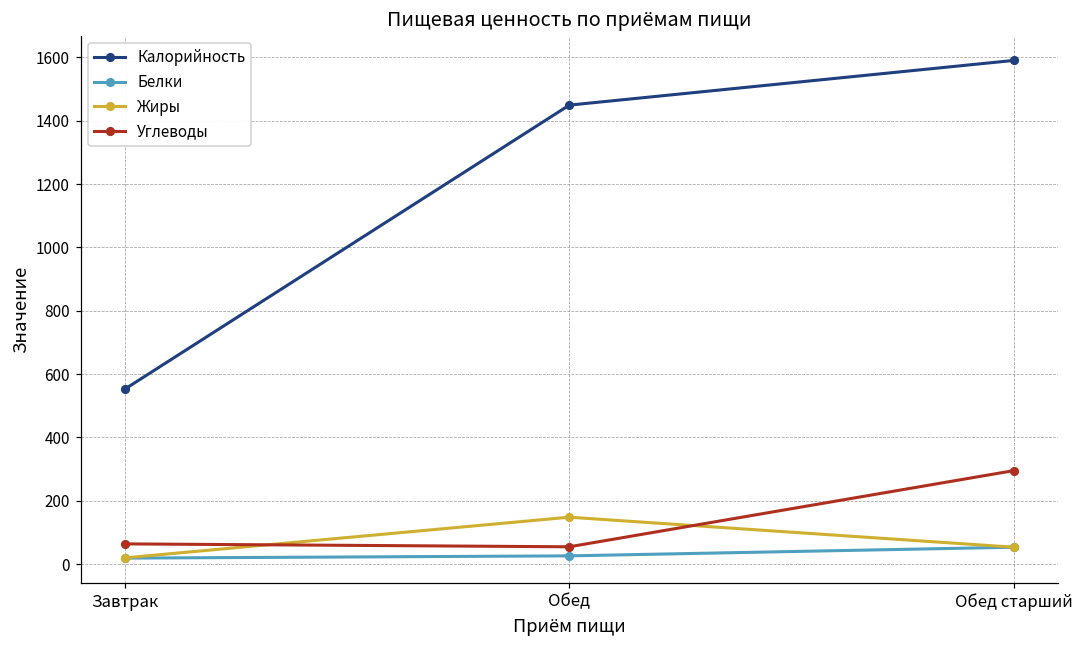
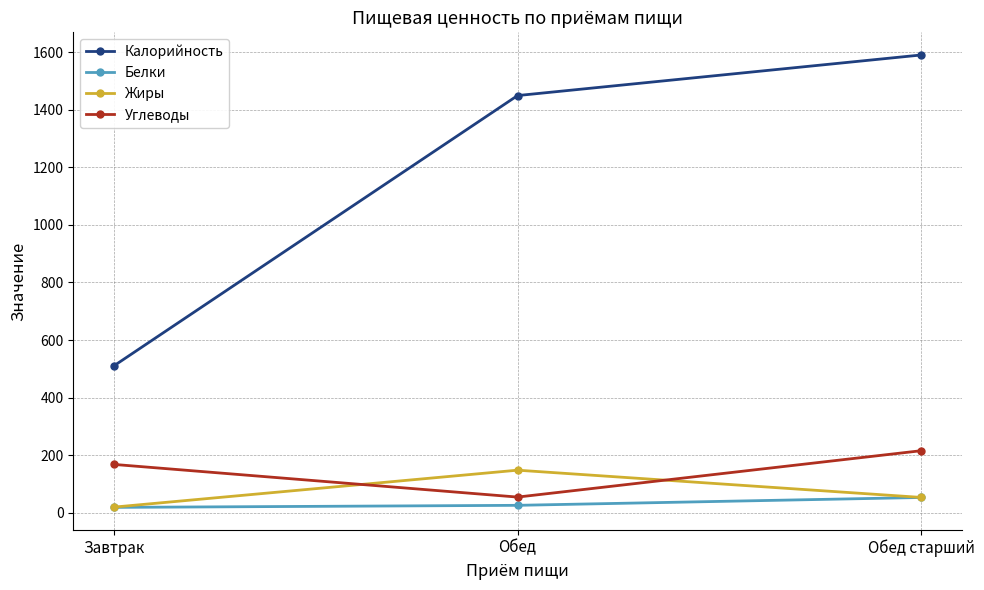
  {
    "Калорийность": {
-     "Завтрак": 550,
+     "Завтрак": 510,
      "Обед": 1450,
      "Обед старший": 1590
    },
    "Белки": {
      "Обед": 30
    },
    "Жиры": {
      "Обед": 150
    },
    "Углеводы": {
-     "Завтрак": 60,
+     "Завтрак": 170,
      "Обед": 50,
-     "Обед старший": 300
+     "Обед старший": 220
    }
  }
